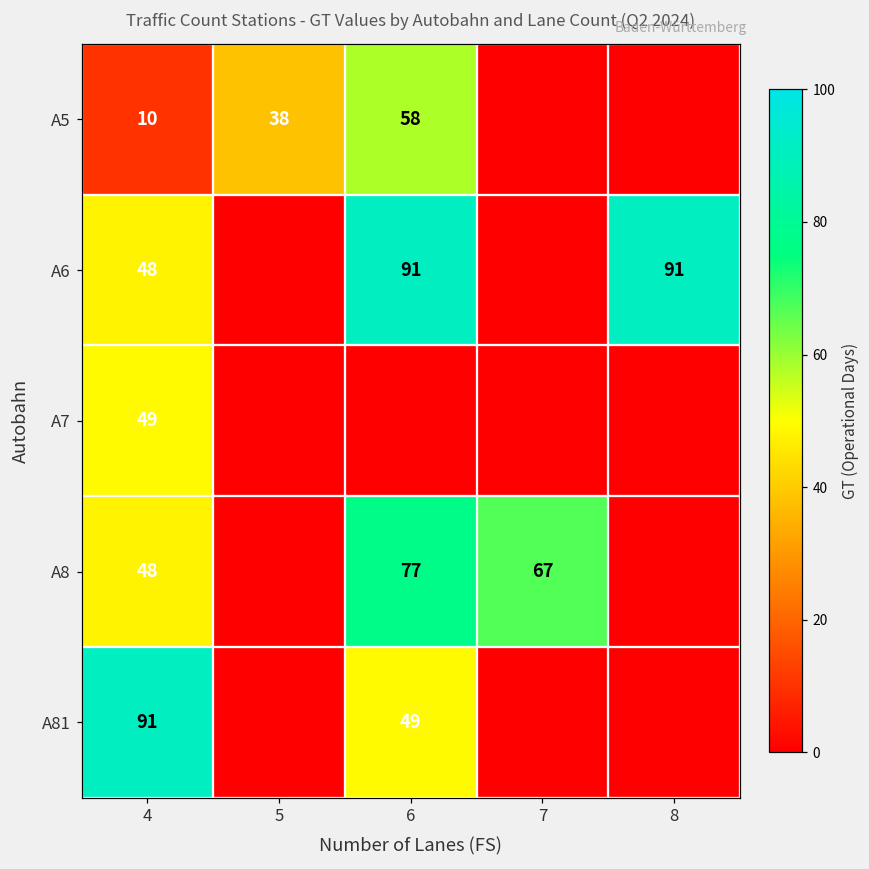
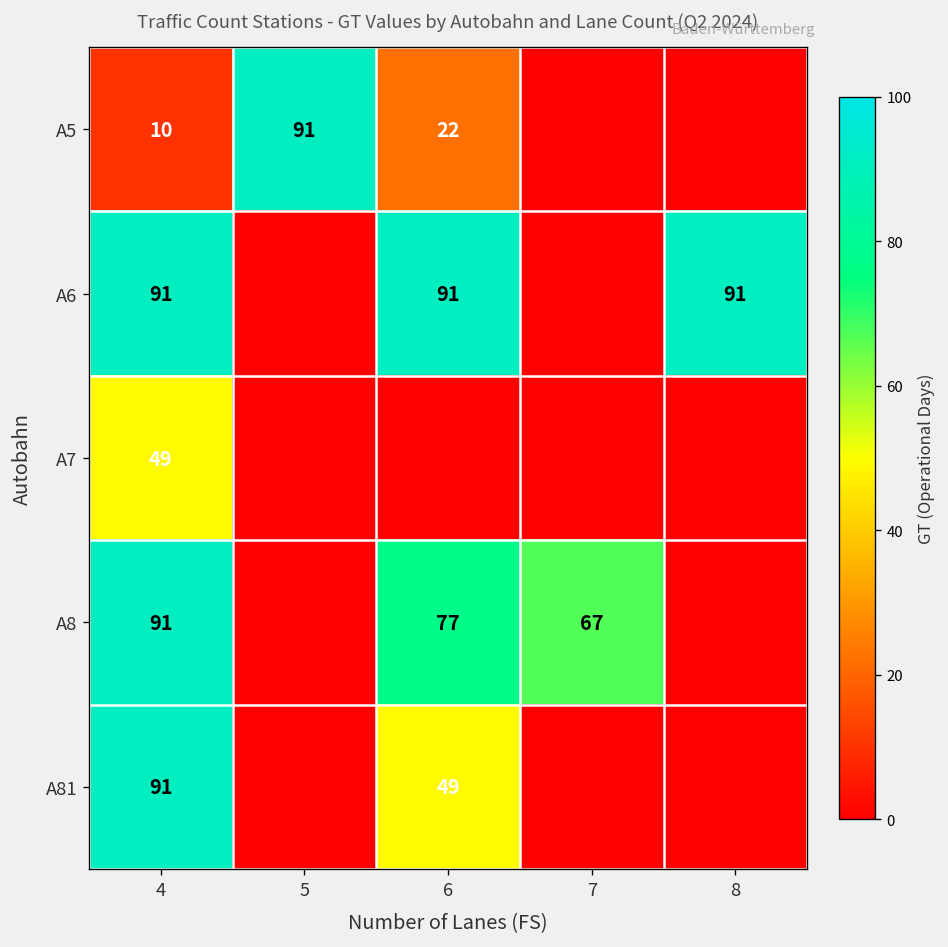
  {
    "A5": {
      "4": 10,
-     "5": 38,
-     "6": 58
+     "5": 91,
+     "6": 22
    },
    "A6": {
-     "4": 48,
+     "4": 91,
      "6": 91,
      "8": 91
    },
    "A7": {
      "4": 49
    },
    "A8": {
-     "4": 48,
+     "4": 91,
      "6": 77,
      "7": 67
    },
    "A81": {
      "4": 91,
      "6": 49
    }
  }
